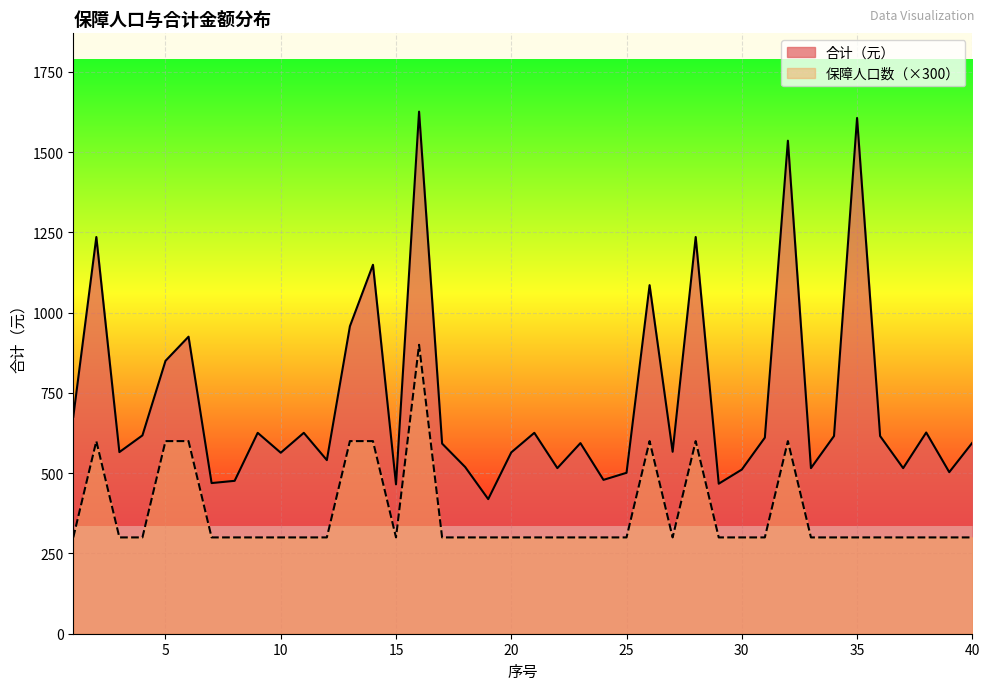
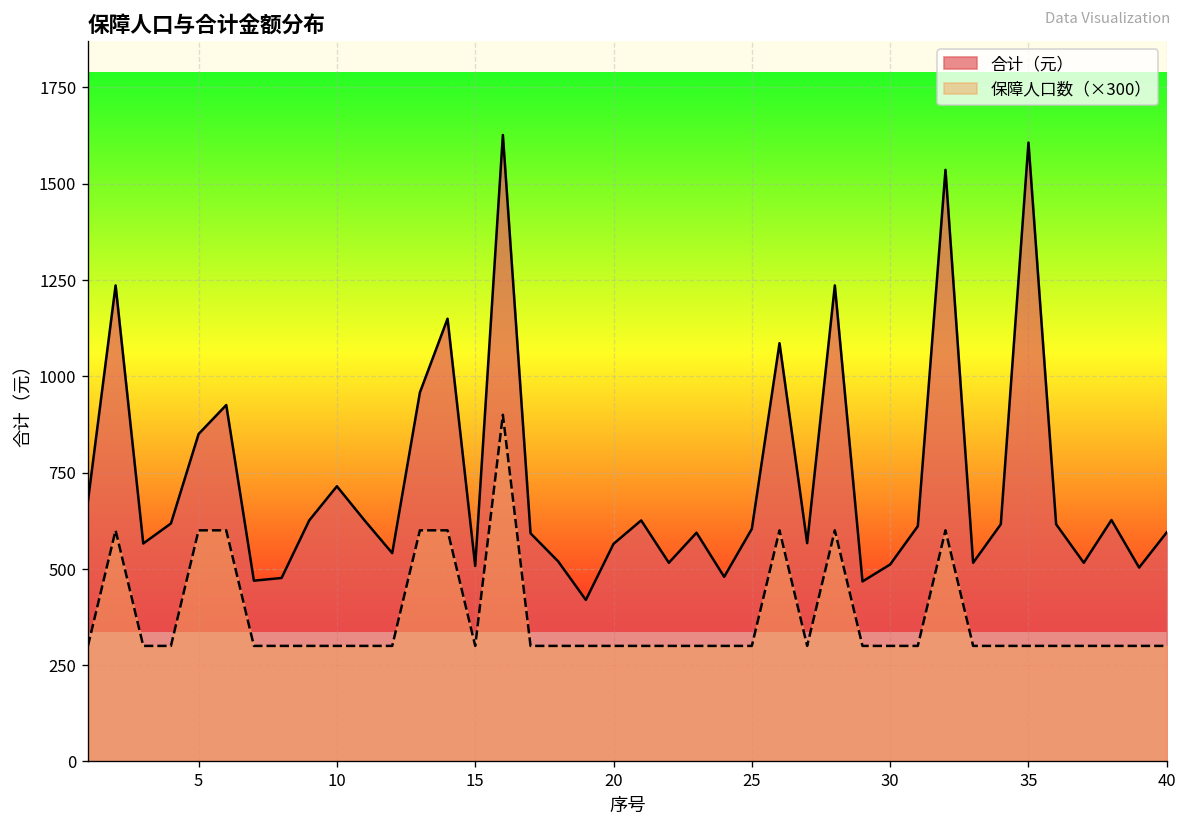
  {
    "合计（元）": {
      "5": 850,
-     "10": 560,
-     "15": 470,
+     "10": 710,
+     "15": 510,
      "20": 560,
-     "25": 500,
+     "25": 600,
      "30": 510,
      "35": 1610,
      "40": 590
    },
    "保障人口数（×300）": {
      "5": 600,
      "10": 300,
      "15": 300,
      "20": 300,
      "25": 300,
      "30": 300,
      "35": 300,
      "40": 300
    }
  }
